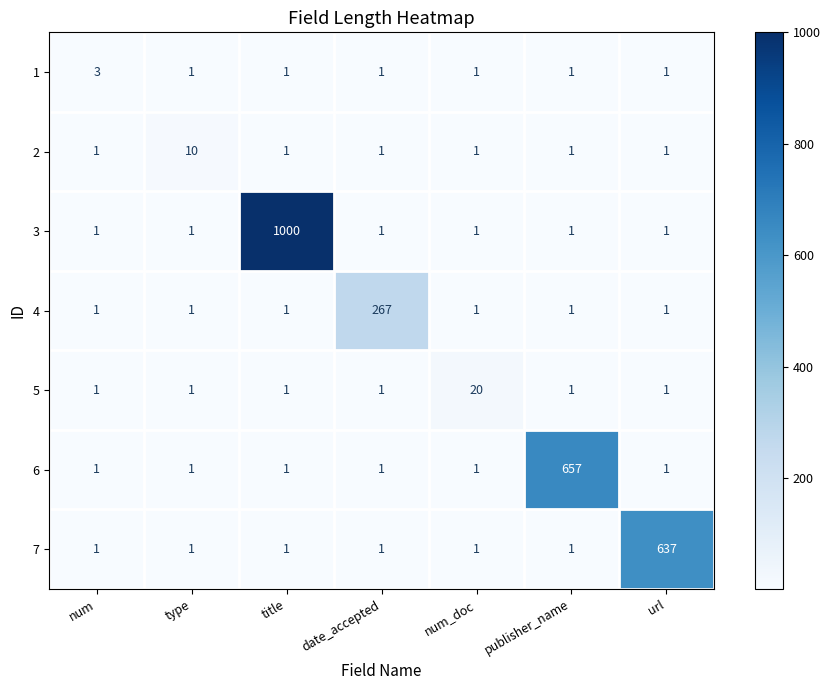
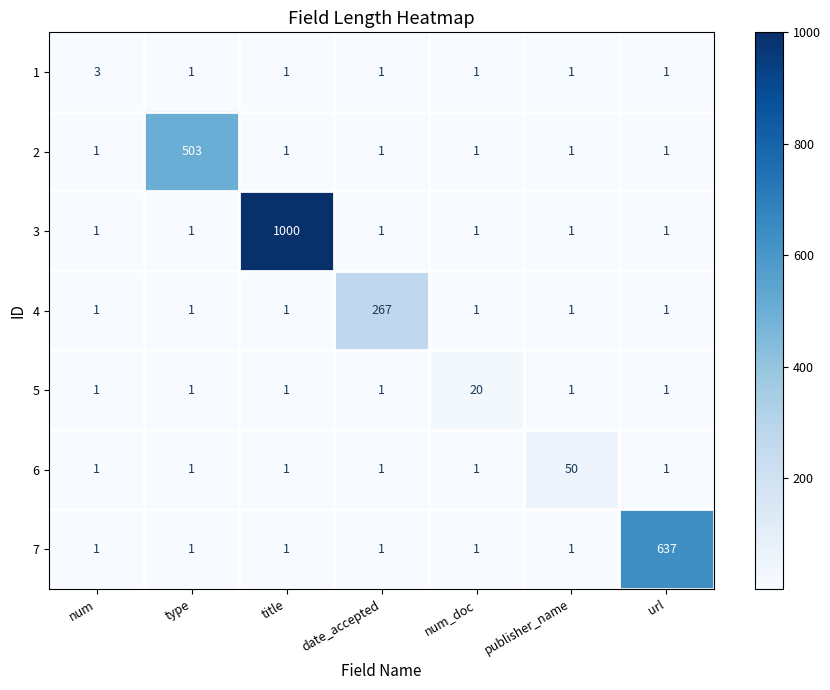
  {
    "1": {
      "num": 3,
      "type": 1,
      "title": 1,
      "date_accepted": 1,
      "num_doc": 1,
      "publisher_name": 1,
      "url": 1
    },
    "2": {
      "num": 1,
-     "type": 10,
+     "type": 503,
      "title": 1,
      "date_accepted": 1,
      "num_doc": 1,
      "publisher_name": 1,
      "url": 1
    },
    "3": {
      "num": 1,
      "type": 1,
      "title": 1000,
      "date_accepted": 1,
      "num_doc": 1,
      "publisher_name": 1,
      "url": 1
    },
    "4": {
      "num": 1,
      "type": 1,
      "title": 1,
      "date_accepted": 267,
      "num_doc": 1,
      "publisher_name": 1,
      "url": 1
    },
    "5": {
      "num": 1,
      "type": 1,
      "title": 1,
      "date_accepted": 1,
      "num_doc": 20,
      "publisher_name": 1,
      "url": 1
    },
    "6": {
      "num": 1,
      "type": 1,
      "title": 1,
      "date_accepted": 1,
      "num_doc": 1,
-     "publisher_name": 657,
+     "publisher_name": 50,
      "url": 1
    },
    "7": {
      "num": 1,
      "type": 1,
      "title": 1,
      "date_accepted": 1,
      "num_doc": 1,
      "publisher_name": 1,
      "url": 637
    }
  }
